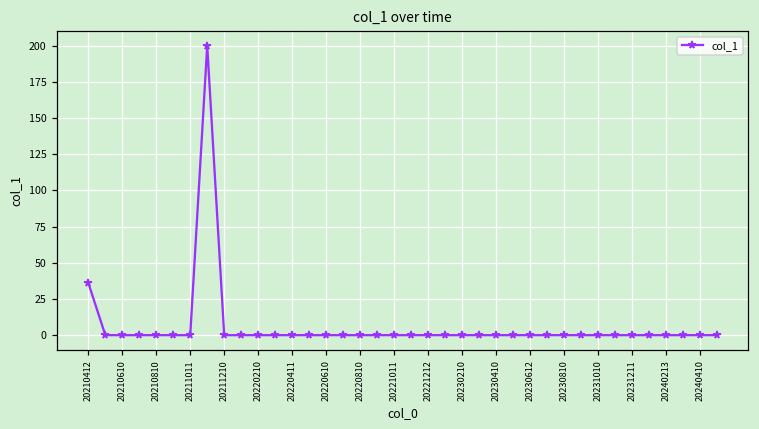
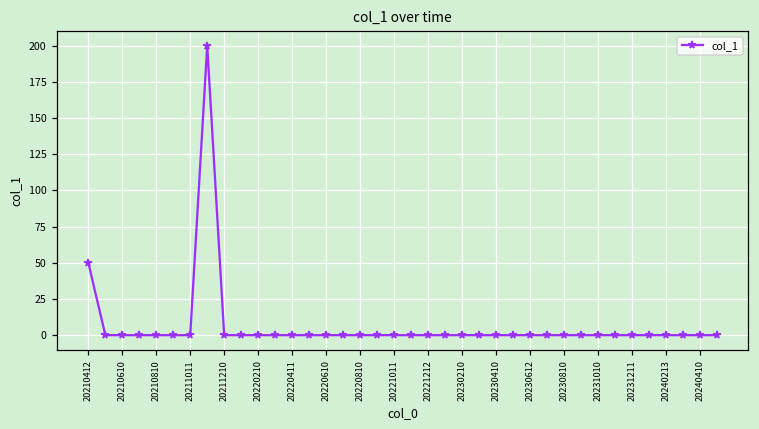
  {
-   "20210412": 36,
+   "20210412": 50,
    "20210610": 0,
    "20210810": 0,
    "20211011": 0,
    "20211210": 0,
    "20220210": 0,
    "20220411": 0,
    "20220610": 0,
    "20220810": 0,
    "20221011": 0,
    "20221212": 0,
    "20230210": 0,
    "20230410": 0,
    "20230612": 0,
    "20230810": 0,
    "20231010": 0,
    "20231211": 0,
    "20240213": 0,
    "20240410": 0
  }
